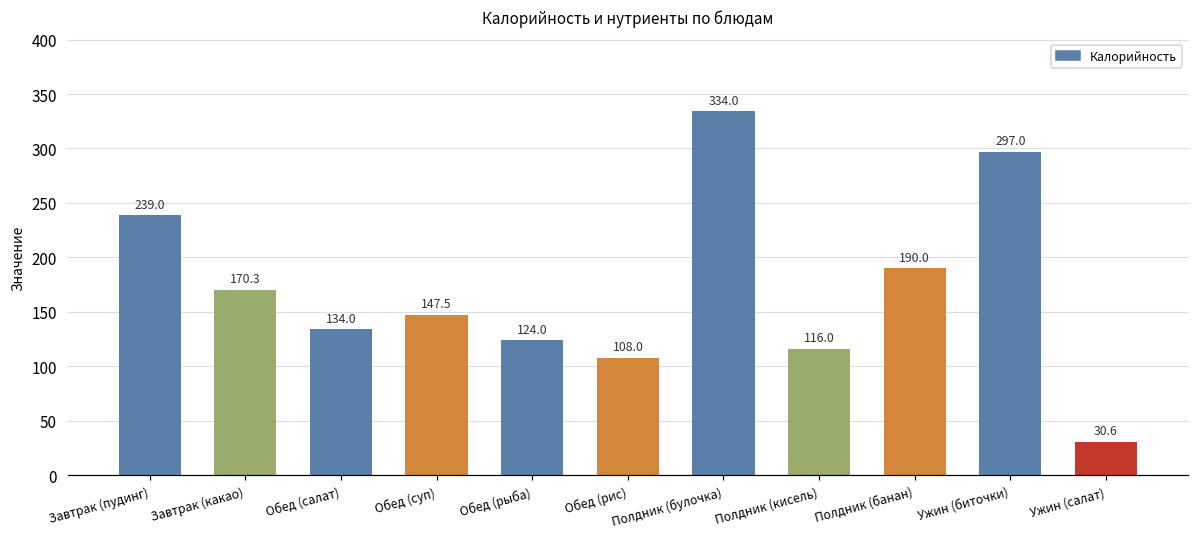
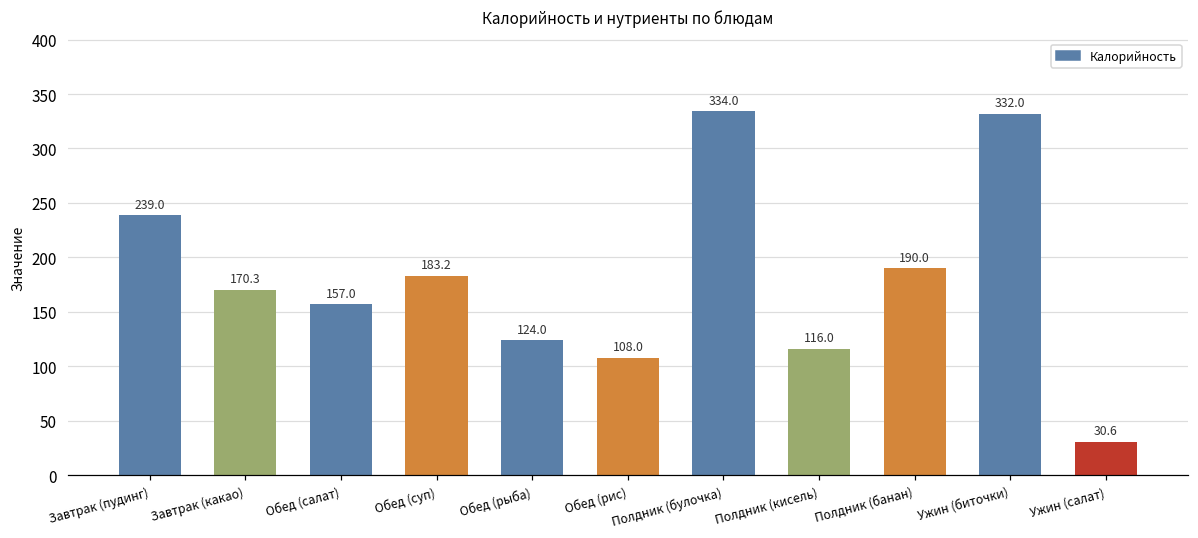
  {
    "Завтрак (пудинг)": 239.0,
    "Завтрак (какао)": 170.3,
-   "Обед (салат)": 134.0,
-   "Обед (суп)": 147.5,
+   "Обед (салат)": 157.0,
+   "Обед (суп)": 183.2,
    "Обед (рыба)": 124.0,
    "Обед (рис)": 108.0,
    "Полдник (булочка)": 334.0,
    "Полдник (кисель)": 116.0,
    "Полдник (банан)": 190.0,
-   "Ужин (биточки)": 297.0,
+   "Ужин (биточки)": 332.0,
    "Ужин (салат)": 30.6
  }
